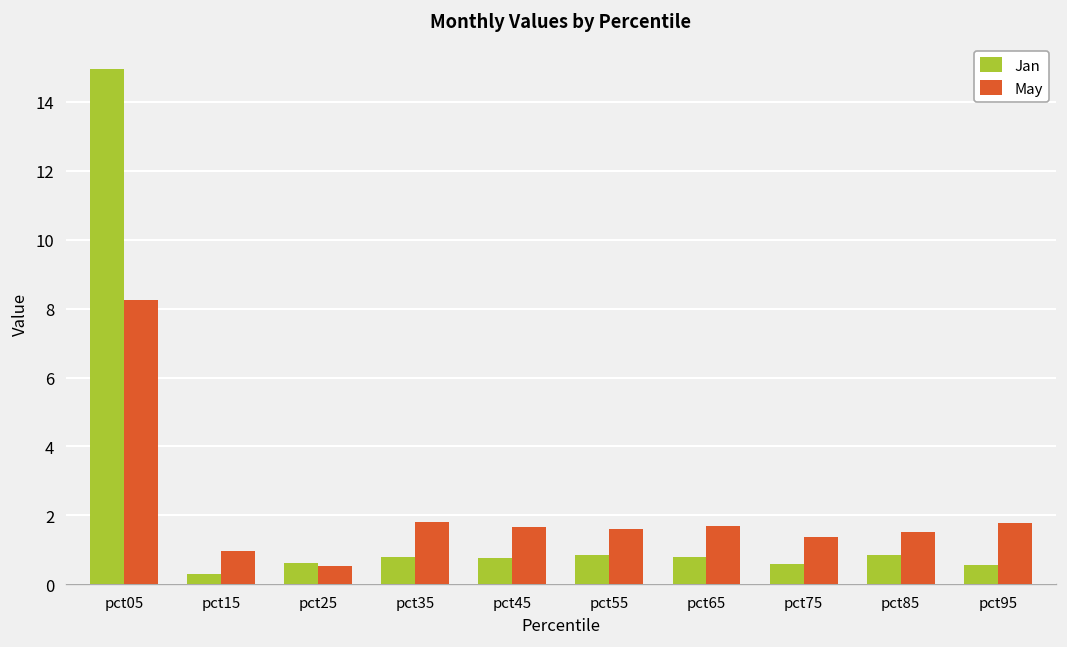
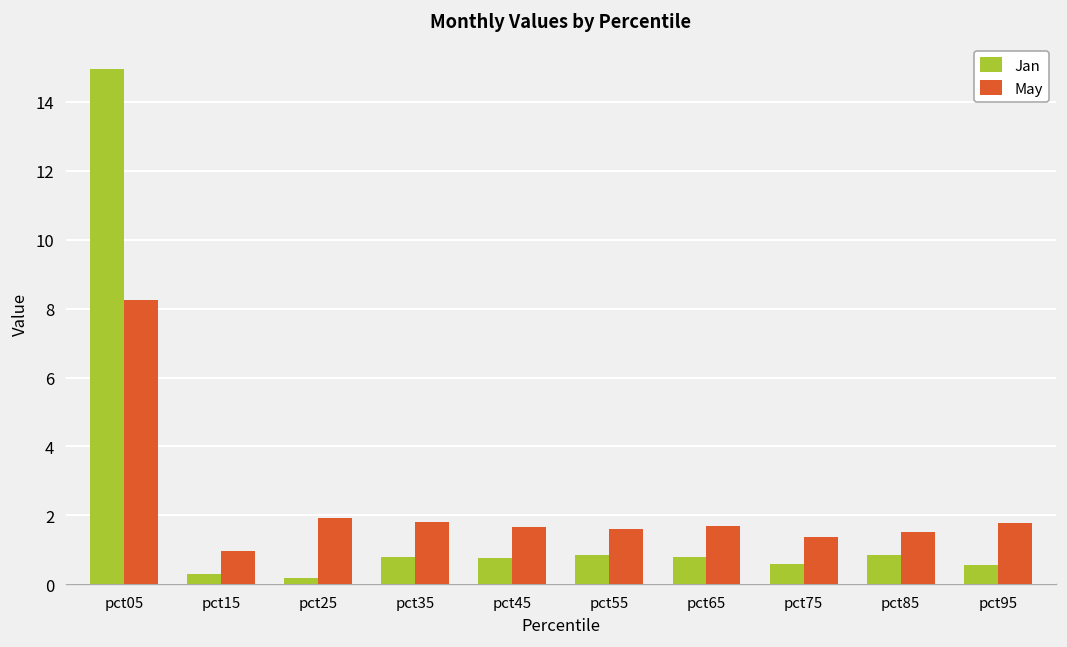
  {
    "Jan": {
      "pct05": 15.0,
      "pct15": 0.3,
-     "pct25": 0.6,
+     "pct25": 0.2,
      "pct35": 0.8,
      "pct45": 0.8,
      "pct55": 0.8,
      "pct65": 0.8,
      "pct75": 0.6,
      "pct85": 0.9,
      "pct95": 0.6
    },
    "May": {
      "pct05": 8.2,
      "pct15": 1.0,
-     "pct25": 0.5,
+     "pct25": 1.9,
      "pct35": 1.8,
      "pct45": 1.7,
      "pct55": 1.6,
      "pct65": 1.7,
      "pct75": 1.4,
      "pct85": 1.5,
      "pct95": 1.8
    }
  }
